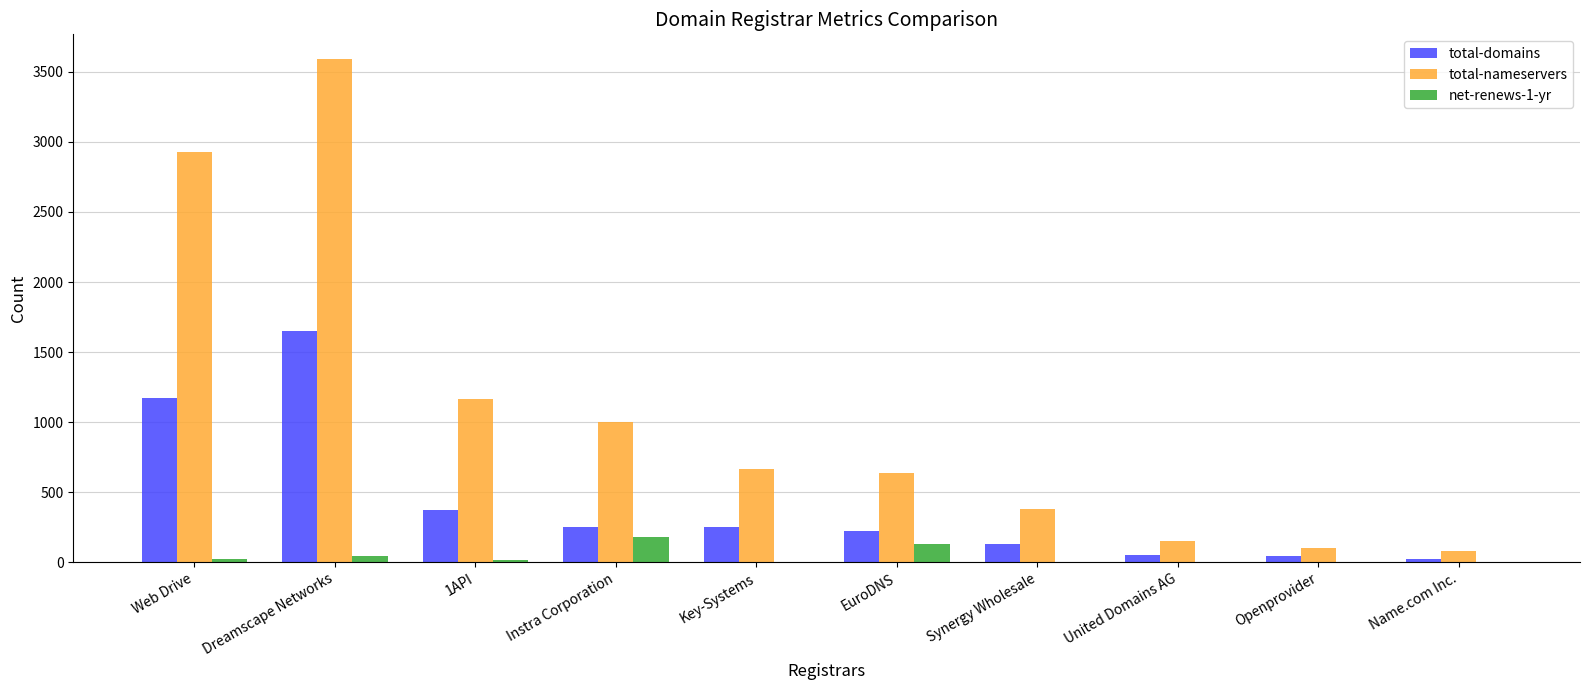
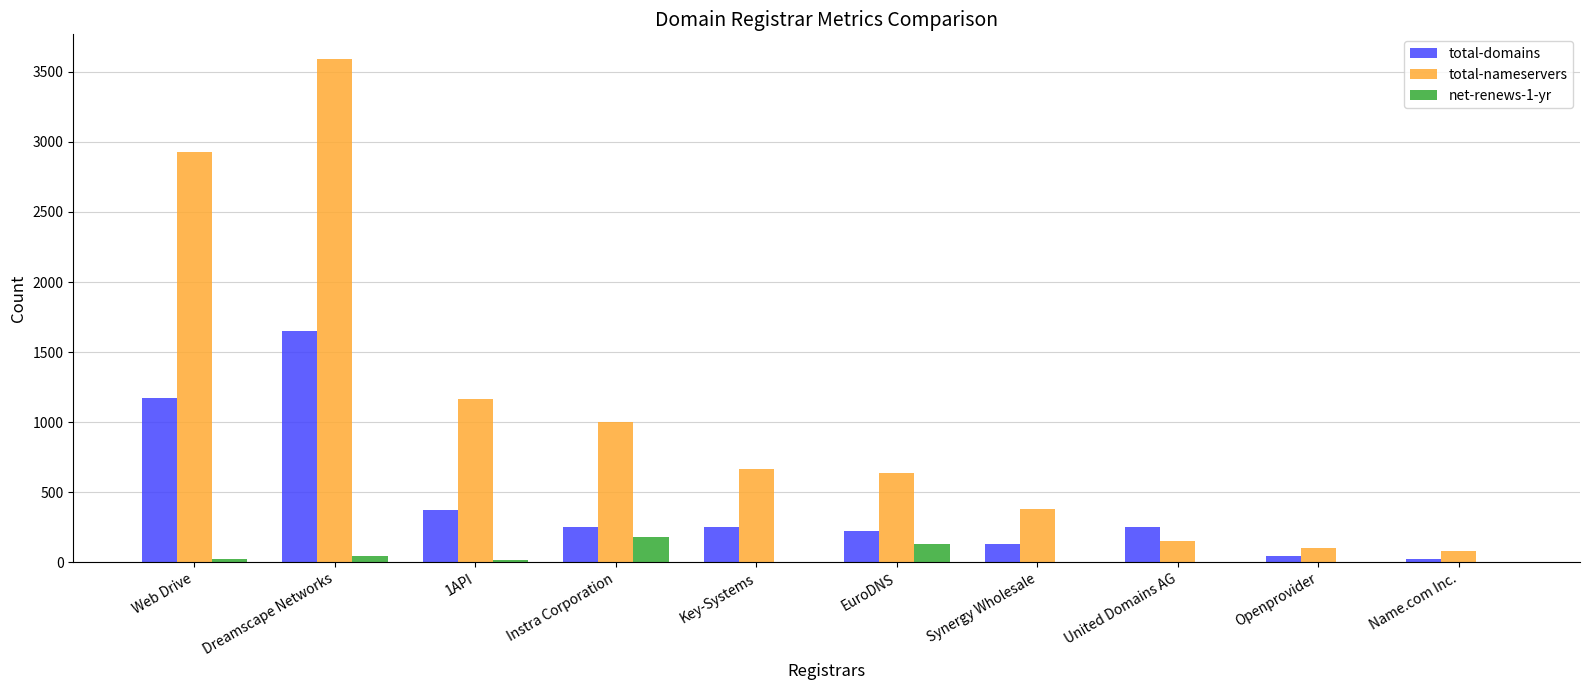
  {
    "total-domains": {
      "Web Drive": 1170,
      "Dreamscape Networks": 1650,
      "1API": 380,
      "Instra Corporation": 260,
      "Key-Systems": 250,
      "EuroDNS": 220,
      "Synergy Wholesale": 130,
-     "United Domains AG": 60,
+     "United Domains AG": 250,
      "Openprovider": 40,
      "Name.com Inc.": 20
    },
    "total-nameservers": {
      "Web Drive": 2930,
      "Dreamscape Networks": 3590,
      "1API": 1170,
      "Instra Corporation": 1000,
      "Key-Systems": 670,
      "EuroDNS": 640,
      "Synergy Wholesale": 380,
      "United Domains AG": 150,
      "Openprovider": 100,
      "Name.com Inc.": 80
    },
    "net-renews-1-yr": {
      "Web Drive": 30,
      "Dreamscape Networks": 50,
      "1API": 20,
      "Instra Corporation": 180,
      "EuroDNS": 130,
      "Openprovider": 0,
      "Name.com Inc.": 0
    }
  }
